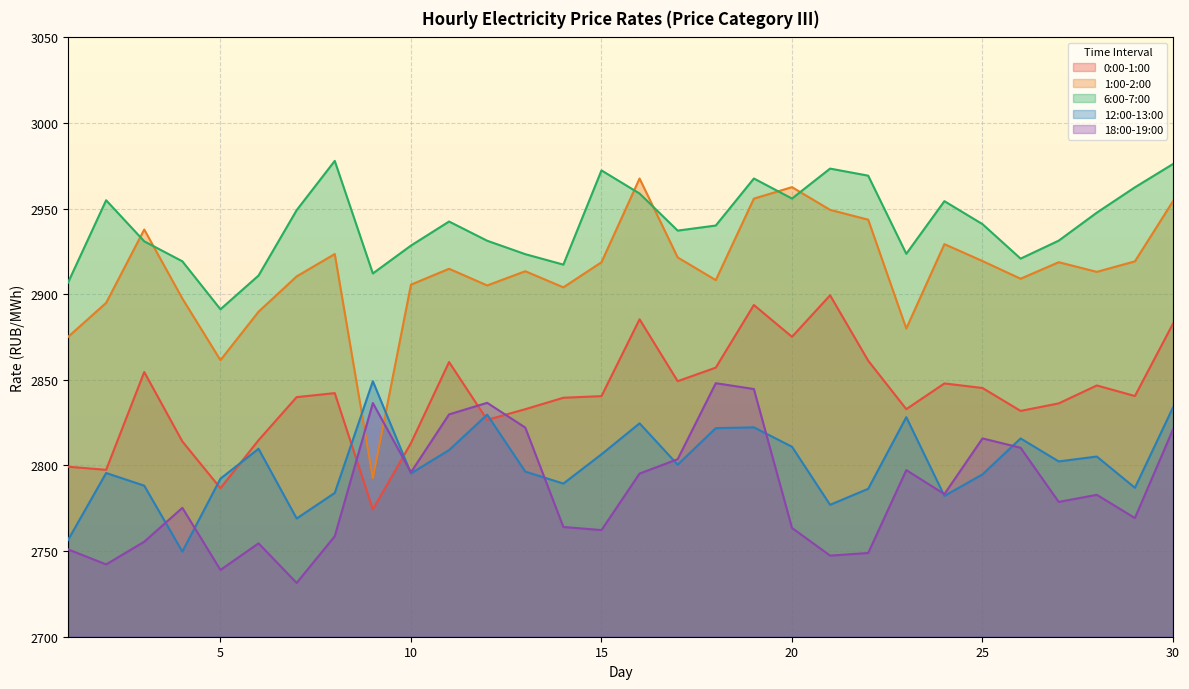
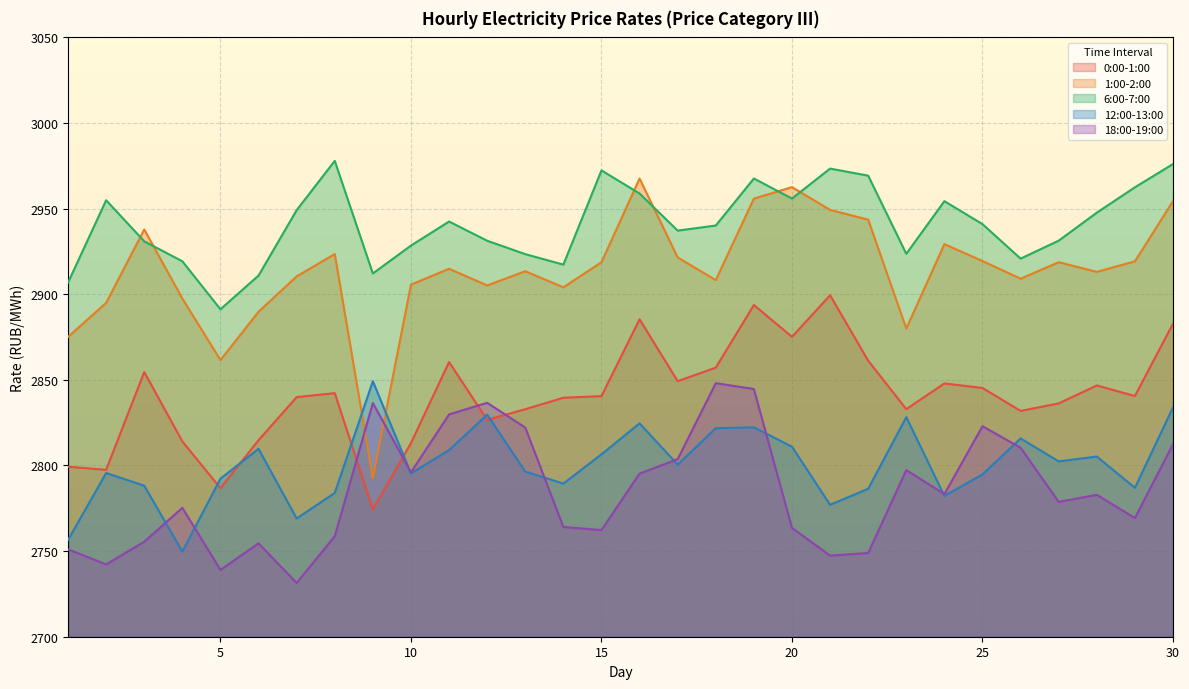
  {
    "18:00-19:00": {
      "5": 2739,
      "15": 2762,
      "20": 2764,
-     "25": 2816,
-     "30": 2821
+     "25": 2823,
+     "30": 2812
    }
  }
